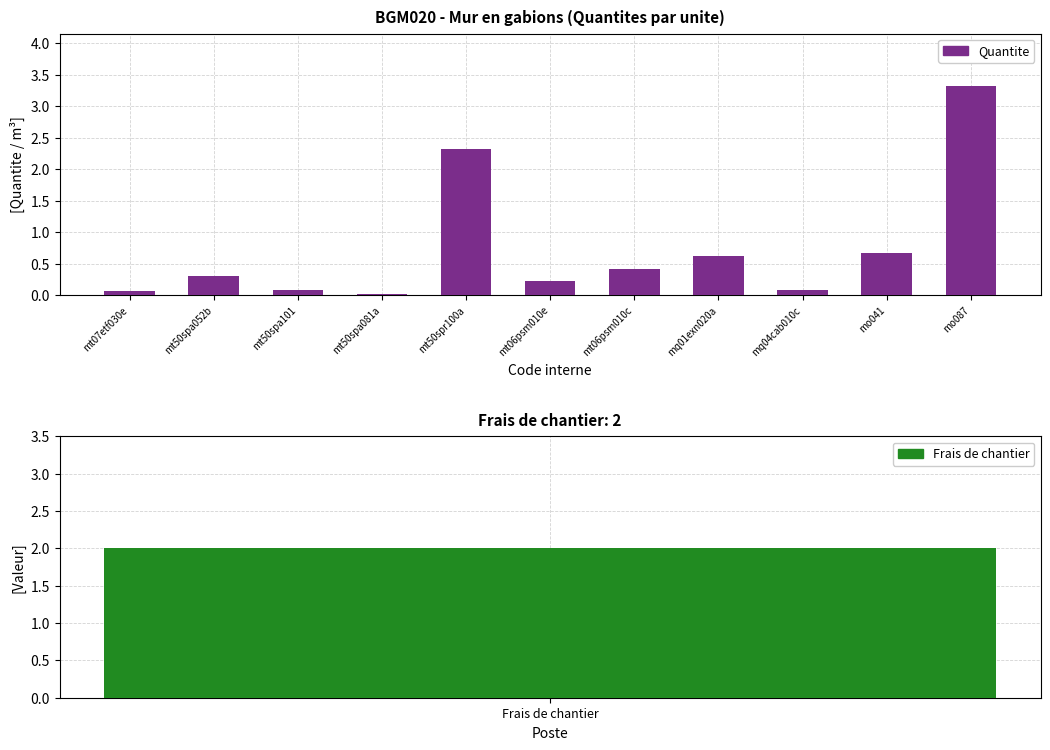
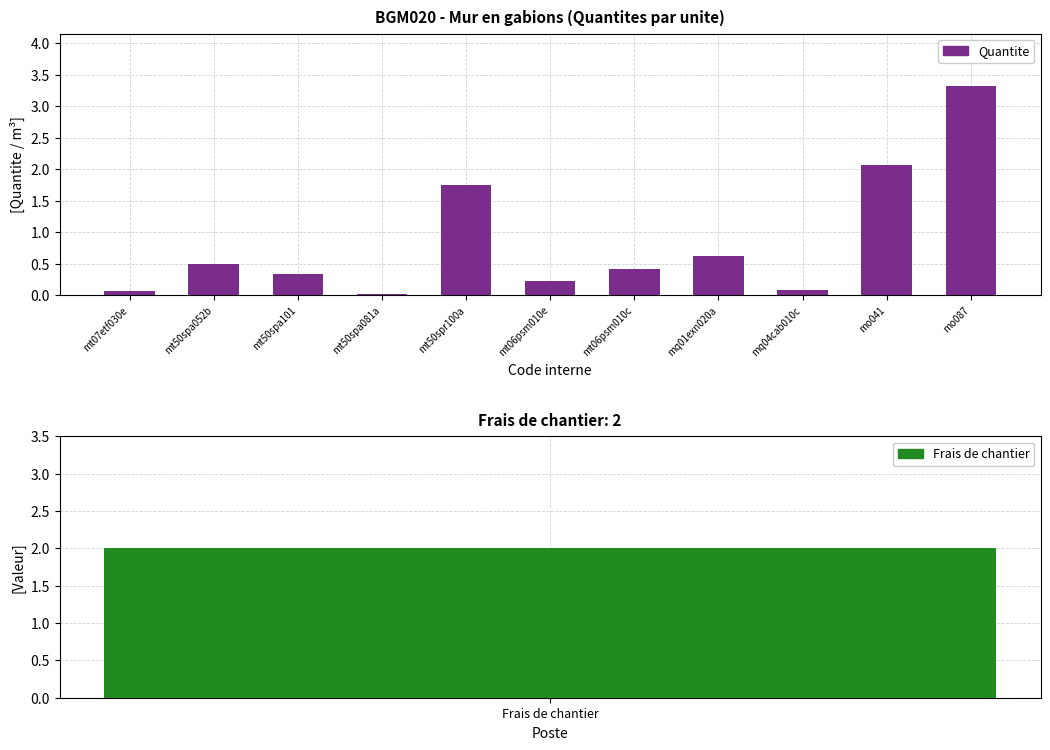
  {
    "BGM020 - Mur en gabions (Quantites par unite)": {
      "mt07etf030e": 0.1,
-     "mt50spa052b": 0.3,
-     "mt50spa101": 0.1,
-     "mt50spr100a": 2.3,
+     "mt50spa052b": 0.5,
+     "mt50spa101": 0.3,
+     "mt50spr100a": 1.8,
      "mt06psm010e": 0.2,
      "mt06psm010c": 0.4,
      "mq01exn020a": 0.6,
      "mq04cab010c": 0.1,
-     "mo041": 0.7,
+     "mo041": 2.1,
      "mo087": 3.3
    },
    "Frais de chantier: 2": {
      "Frais de chantier": 2.0
    }
  }
